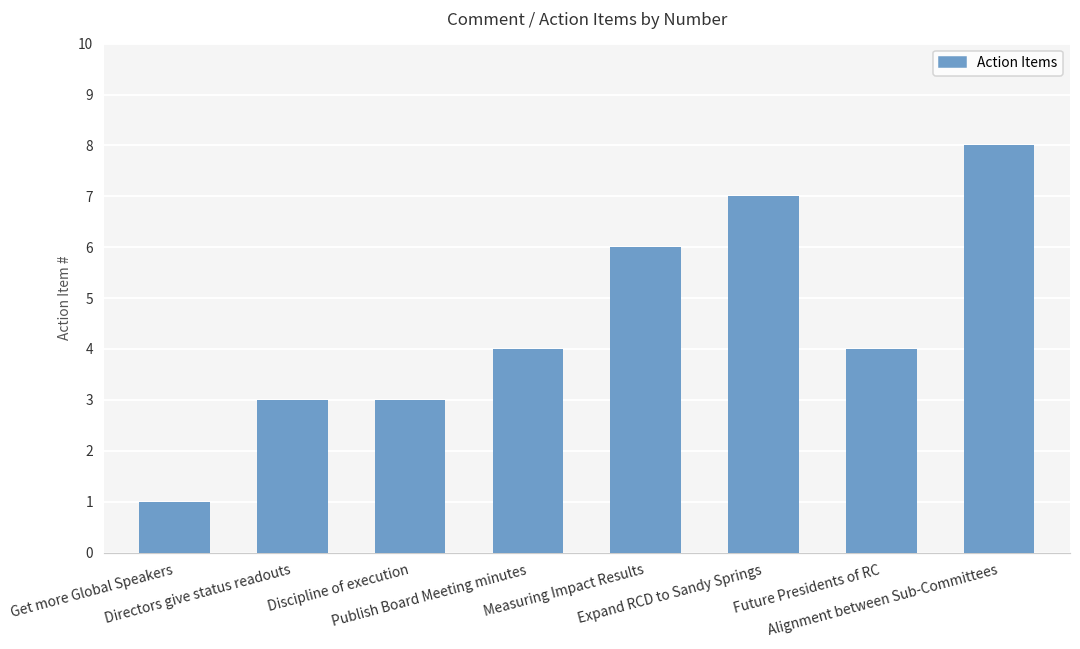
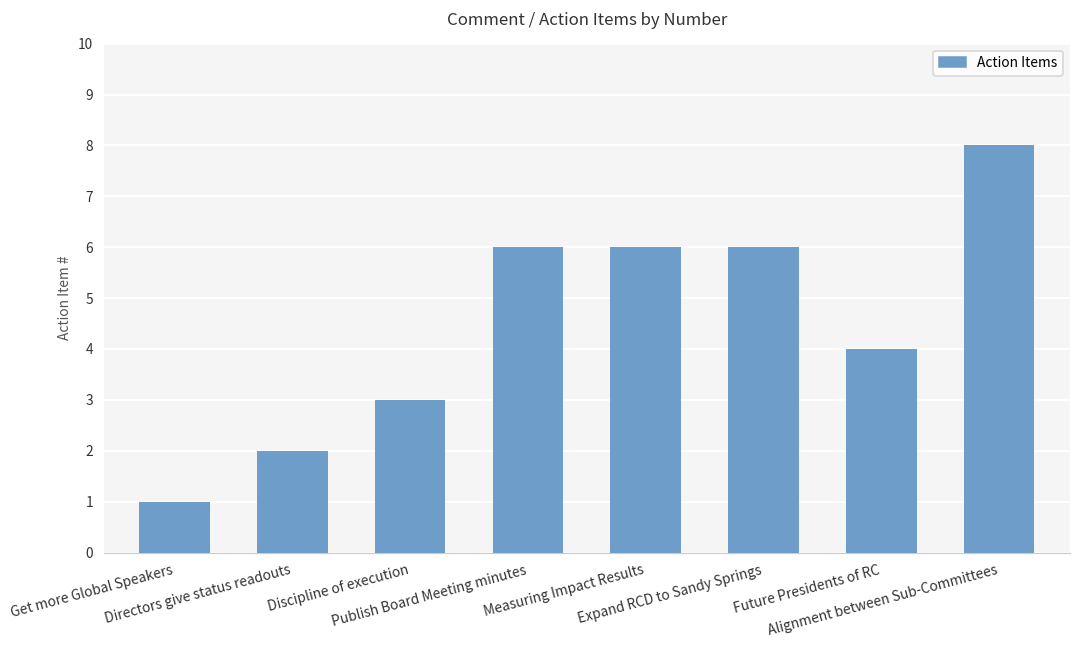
  {
    "Get more Global Speakers": 1,
-   "Directors give status readouts": 3,
+   "Directors give status readouts": 2,
    "Discipline of execution": 3,
-   "Publish Board Meeting minutes": 4,
+   "Publish Board Meeting minutes": 6,
    "Measuring Impact Results": 6,
-   "Expand RCD to Sandy Springs": 7,
+   "Expand RCD to Sandy Springs": 6,
    "Future Presidents of RC": 4,
    "Alignment between Sub-Committees": 8
  }
